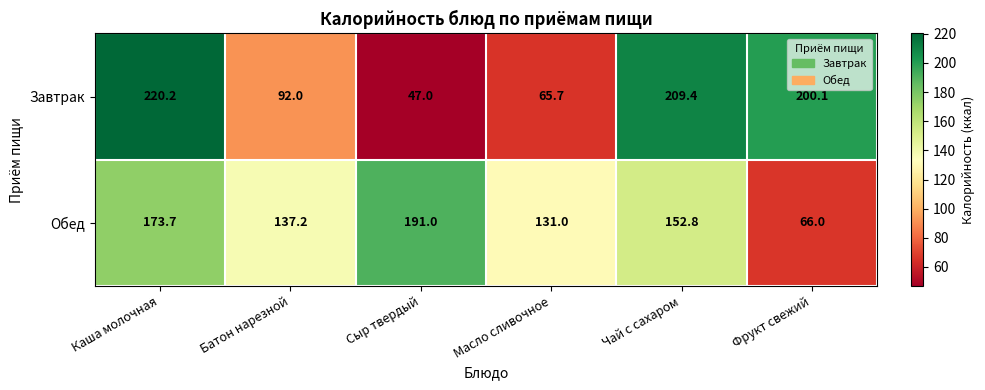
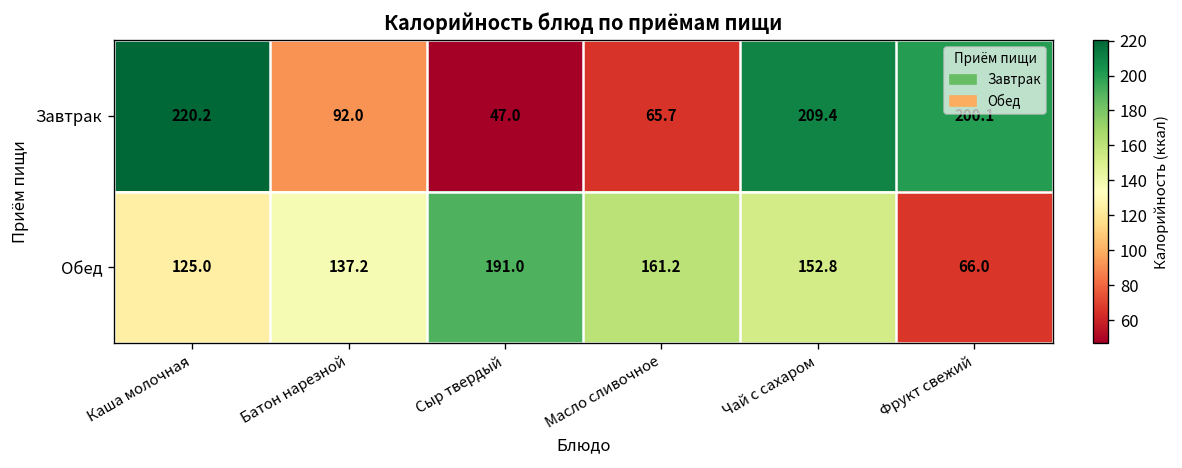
  {
    "Завтрак": {
      "Каша молочная": 220.2,
      "Батон нарезной": 92.0,
      "Сыр твердый": 47.0,
      "Масло сливочное": 65.7,
      "Чай с сахаром": 209.4
    },
    "Обед": {
-     "Каша молочная": 173.7,
+     "Каша молочная": 125.0,
      "Батон нарезной": 137.2,
      "Сыр твердый": 191.0,
-     "Масло сливочное": 131.0,
+     "Масло сливочное": 161.2,
      "Чай с сахаром": 152.8,
      "Фрукт свежий": 66.0
    }
  }
